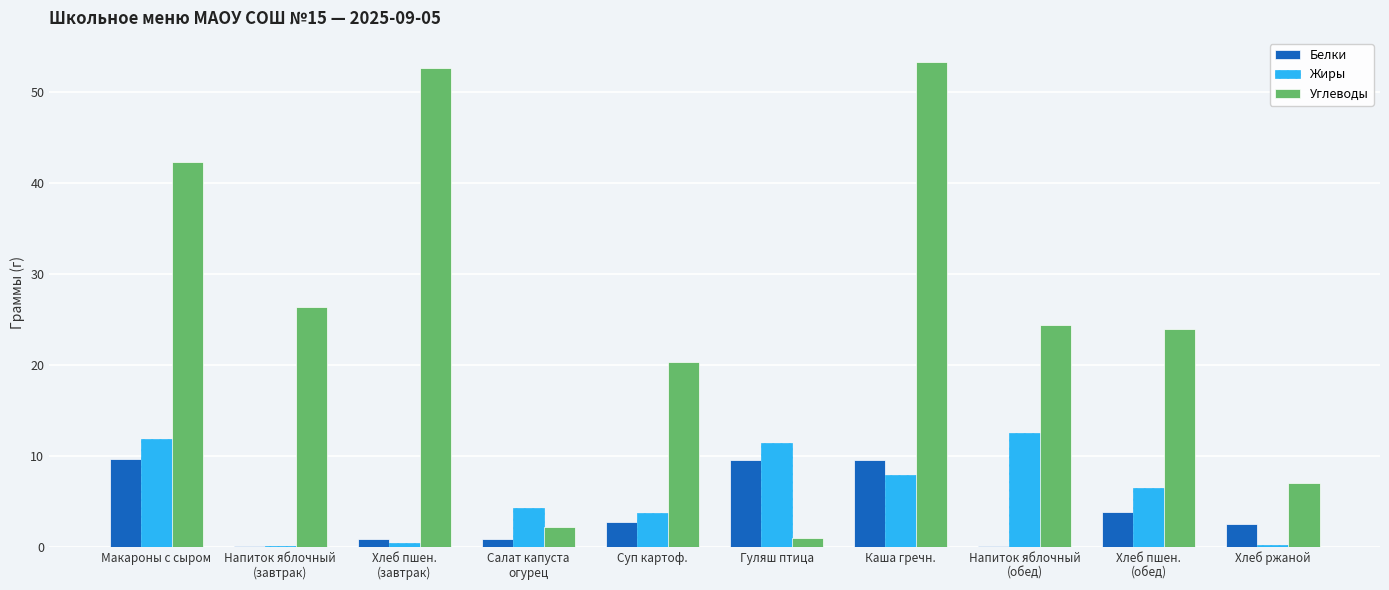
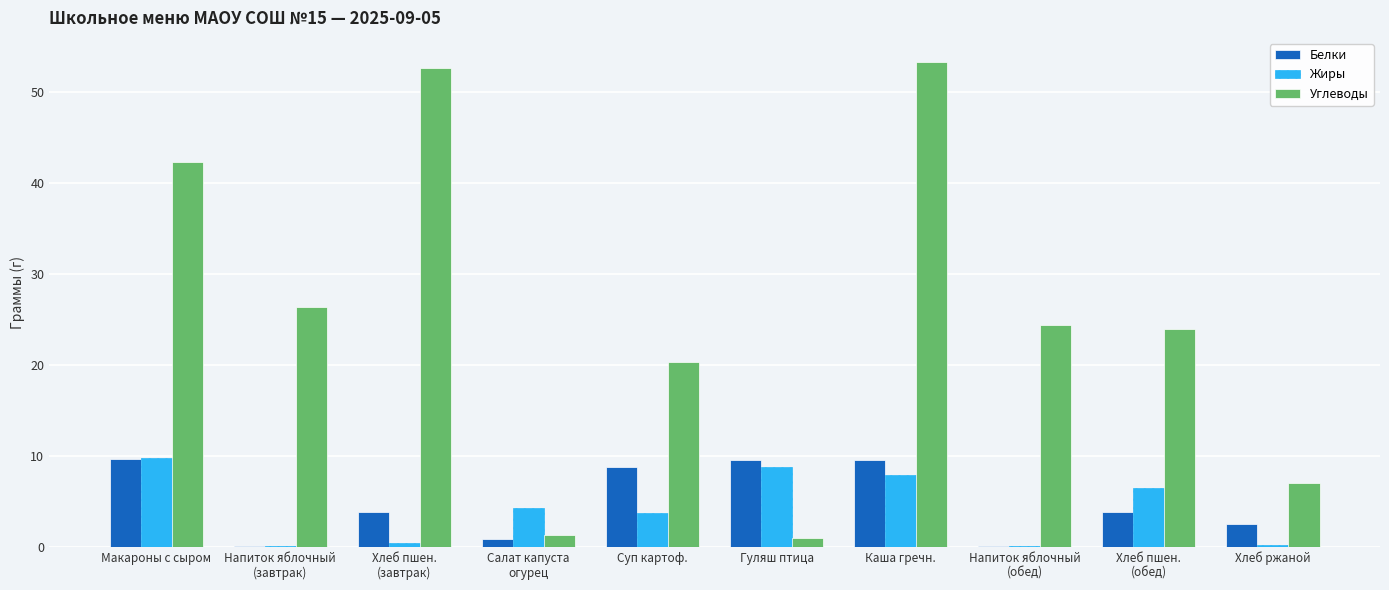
  {
    "Белки": {
      "Макароны с сыром": 10,
-     "Хлеб пшен. (завтрак)": 1,
+     "Хлеб пшен. (завтрак)": 4,
      "Салат капуста огурец": 1,
-     "Суп картоф.": 3,
+     "Суп картоф.": 9,
      "Гуляш птица": 10,
      "Каша гречн.": 10,
      "Хлеб пшен. (обед)": 4,
      "Хлеб ржаной": 2
    },
    "Жиры": {
-     "Макароны с сыром": 12,
+     "Макароны с сыром": 10,
      "Хлеб пшен. (завтрак)": 0,
      "Салат капуста огурец": 4,
      "Суп картоф.": 4,
-     "Гуляш птица": 11,
+     "Гуляш птица": 9,
      "Каша гречн.": 8,
-     "Напиток яблочный (обед)": 13,
+     "Напиток яблочный (обед)": 0,
      "Хлеб пшен. (обед)": 7
    },
    "Углеводы": {
      "Макароны с сыром": 42,
      "Напиток яблочный (завтрак)": 26,
      "Хлеб пшен. (завтрак)": 53,
-     "Салат капуста огурец": 2,
+     "Салат капуста огурец": 1,
      "Суп картоф.": 20,
      "Гуляш птица": 1,
      "Каша гречн.": 53,
      "Напиток яблочный (обед)": 24,
      "Хлеб пшен. (обед)": 24,
      "Хлеб ржаной": 7
    }
  }
